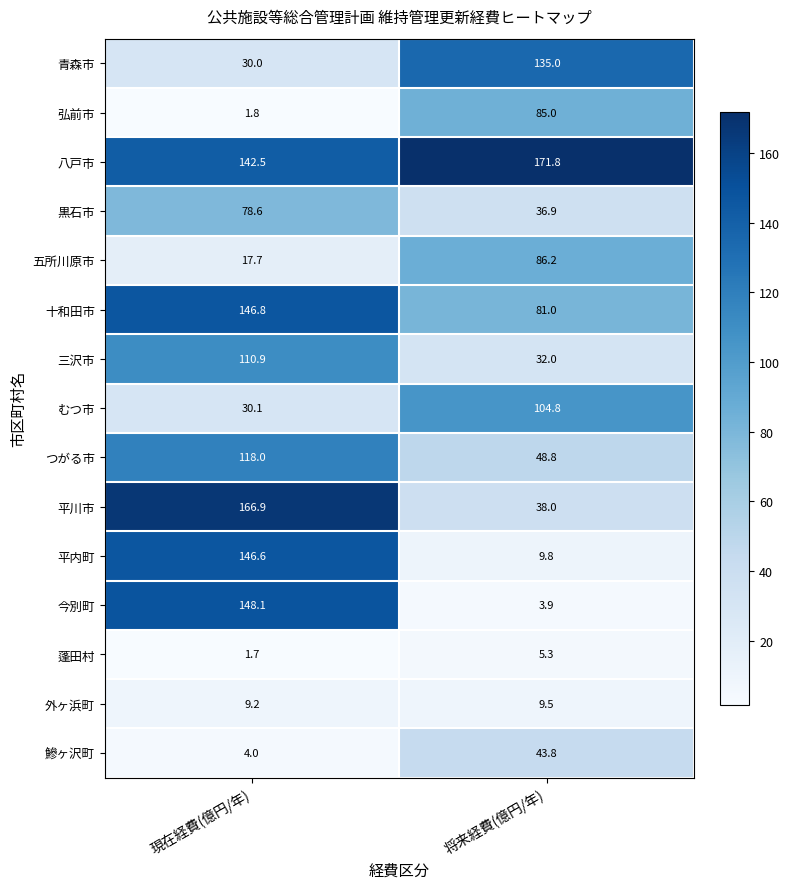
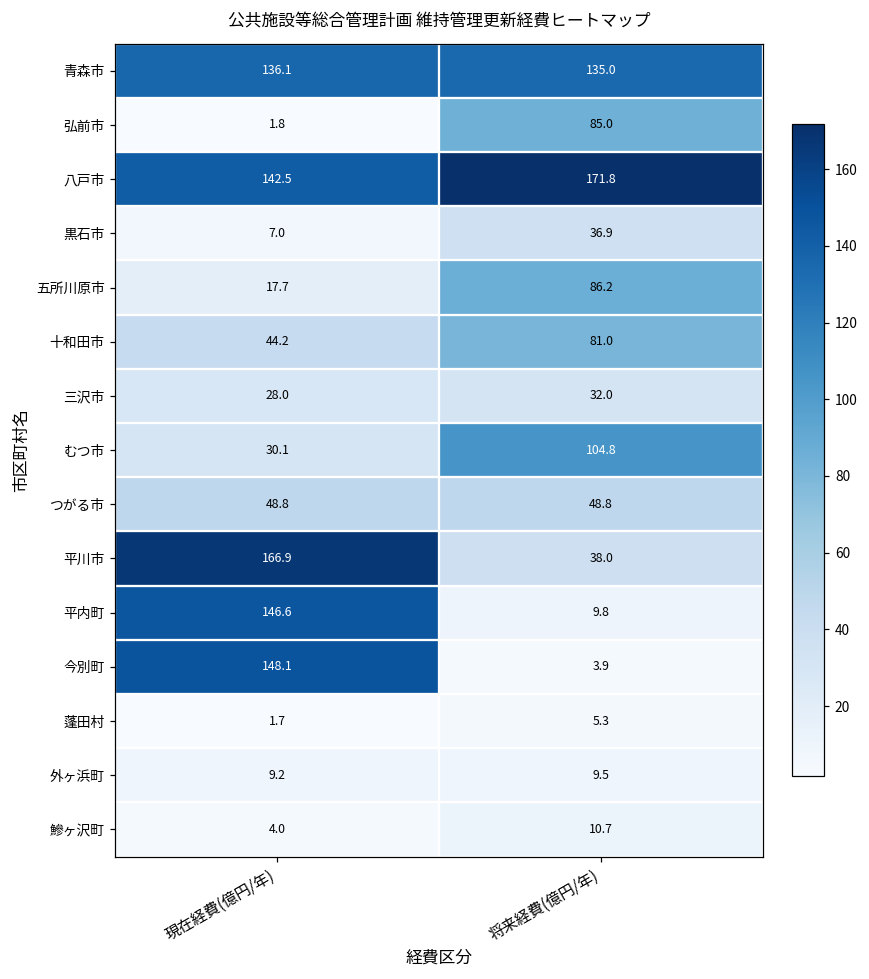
  {
    "青森市": {
-     "現在経費(億円/年)": 30.0,
+     "現在経費(億円/年)": 136.1,
      "将来経費(億円/年)": 135.0
    },
    "弘前市": {
      "現在経費(億円/年)": 1.8,
      "将来経費(億円/年)": 85.0
    },
    "八戸市": {
      "現在経費(億円/年)": 142.5,
      "将来経費(億円/年)": 171.8
    },
    "黒石市": {
-     "現在経費(億円/年)": 78.6,
+     "現在経費(億円/年)": 7.0,
      "将来経費(億円/年)": 36.9
    },
    "五所川原市": {
      "現在経費(億円/年)": 17.7,
      "将来経費(億円/年)": 86.2
    },
    "十和田市": {
-     "現在経費(億円/年)": 146.8,
+     "現在経費(億円/年)": 44.2,
      "将来経費(億円/年)": 81.0
    },
    "三沢市": {
-     "現在経費(億円/年)": 110.9,
+     "現在経費(億円/年)": 28.0,
      "将来経費(億円/年)": 32.0
    },
    "むつ市": {
      "現在経費(億円/年)": 30.1,
      "将来経費(億円/年)": 104.8
    },
    "つがる市": {
-     "現在経費(億円/年)": 118.0,
+     "現在経費(億円/年)": 48.8,
      "将来経費(億円/年)": 48.8
    },
    "平川市": {
      "現在経費(億円/年)": 166.9,
      "将来経費(億円/年)": 38.0
    },
    "平内町": {
      "現在経費(億円/年)": 146.6,
      "将来経費(億円/年)": 9.8
    },
    "今別町": {
      "現在経費(億円/年)": 148.1,
      "将来経費(億円/年)": 3.9
    },
    "蓬田村": {
      "現在経費(億円/年)": 1.7,
      "将来経費(億円/年)": 5.3
    },
    "外ヶ浜町": {
      "現在経費(億円/年)": 9.2,
      "将来経費(億円/年)": 9.5
    },
    "鰺ヶ沢町": {
      "現在経費(億円/年)": 4.0,
-     "将来経費(億円/年)": 43.8
+     "将来経費(億円/年)": 10.7
    }
  }
